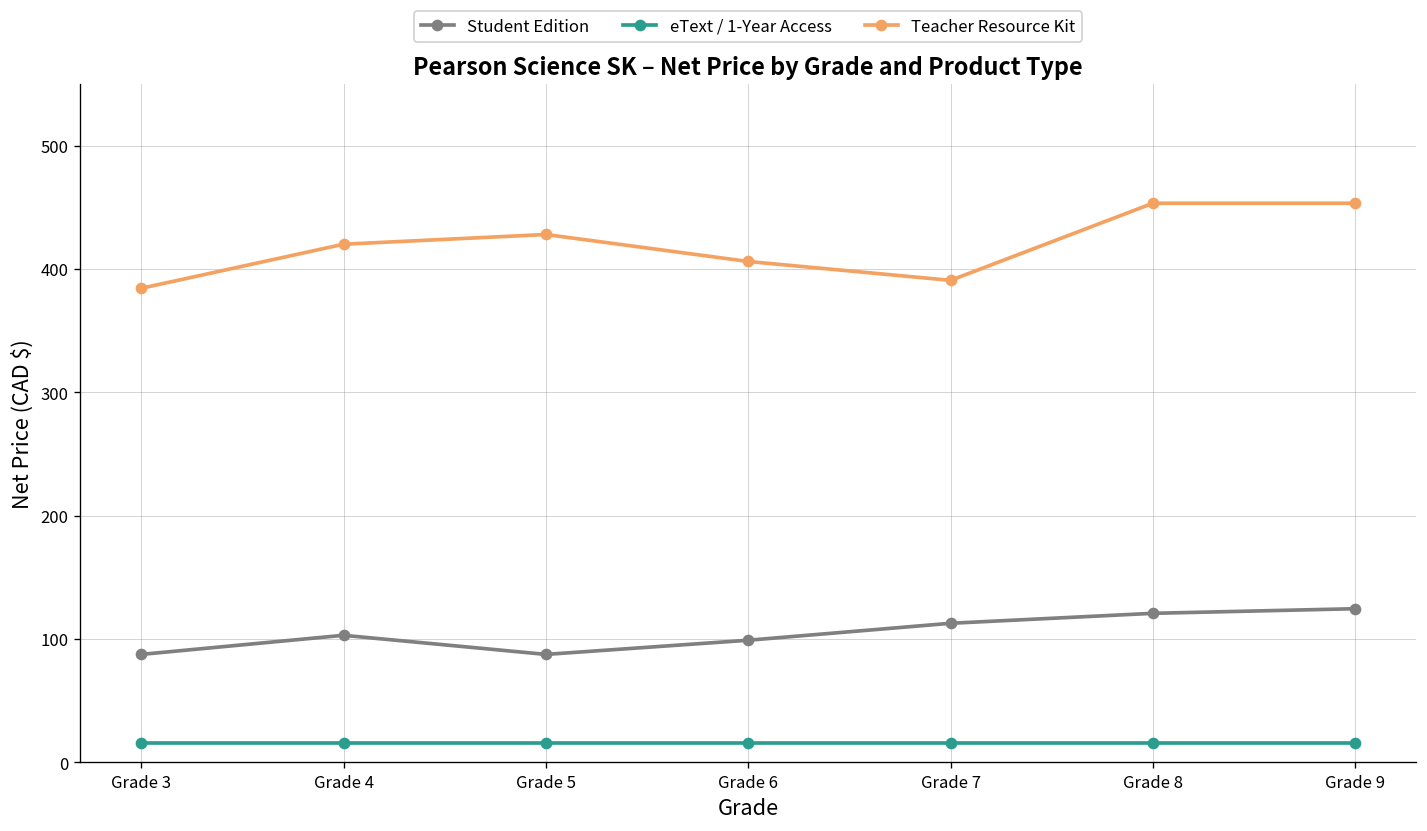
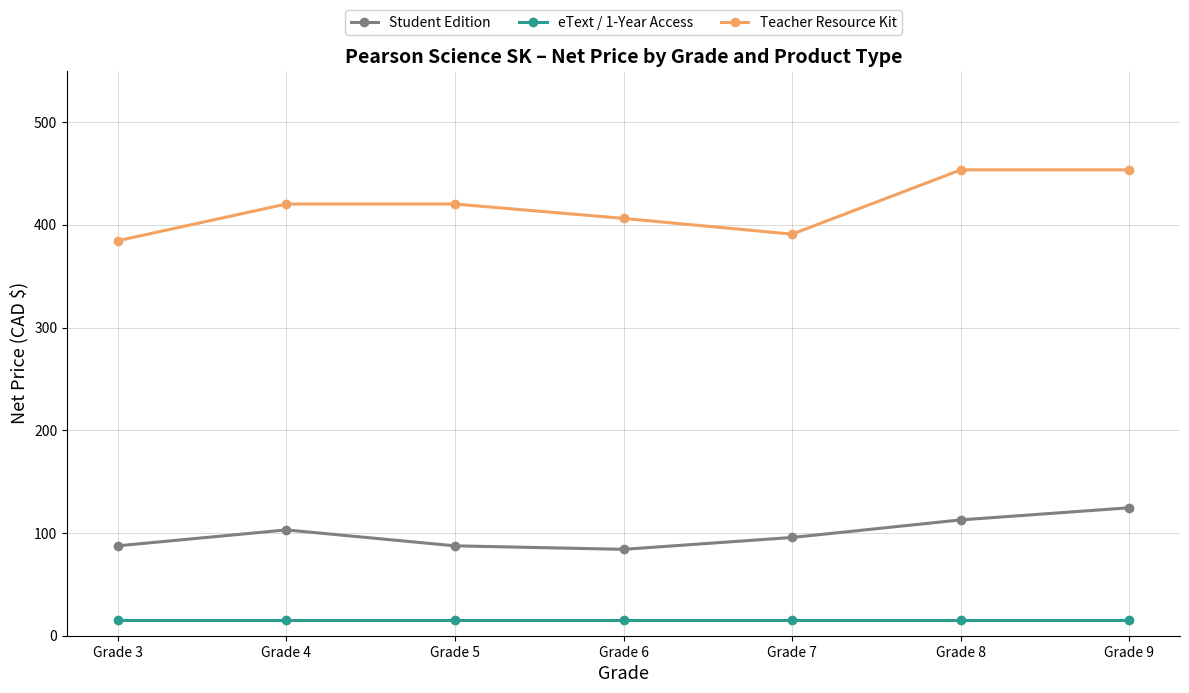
  {
    "Student Edition": {
      "Grade 3": 88,
      "Grade 4": 103,
      "Grade 5": 88,
-     "Grade 6": 99,
-     "Grade 7": 113,
-     "Grade 8": 121,
+     "Grade 6": 84,
+     "Grade 7": 96,
+     "Grade 8": 113,
      "Grade 9": 125
    },
    "eText / 1-Year Access": {
      "Grade 3": 16,
      "Grade 4": 16,
      "Grade 5": 16,
      "Grade 6": 16,
      "Grade 7": 16,
      "Grade 8": 16,
      "Grade 9": 16
    },
    "Teacher Resource Kit": {
      "Grade 3": 384,
      "Grade 4": 420,
-     "Grade 5": 428,
+     "Grade 5": 420,
      "Grade 6": 406,
      "Grade 7": 391,
      "Grade 8": 454,
      "Grade 9": 454
    }
  }
